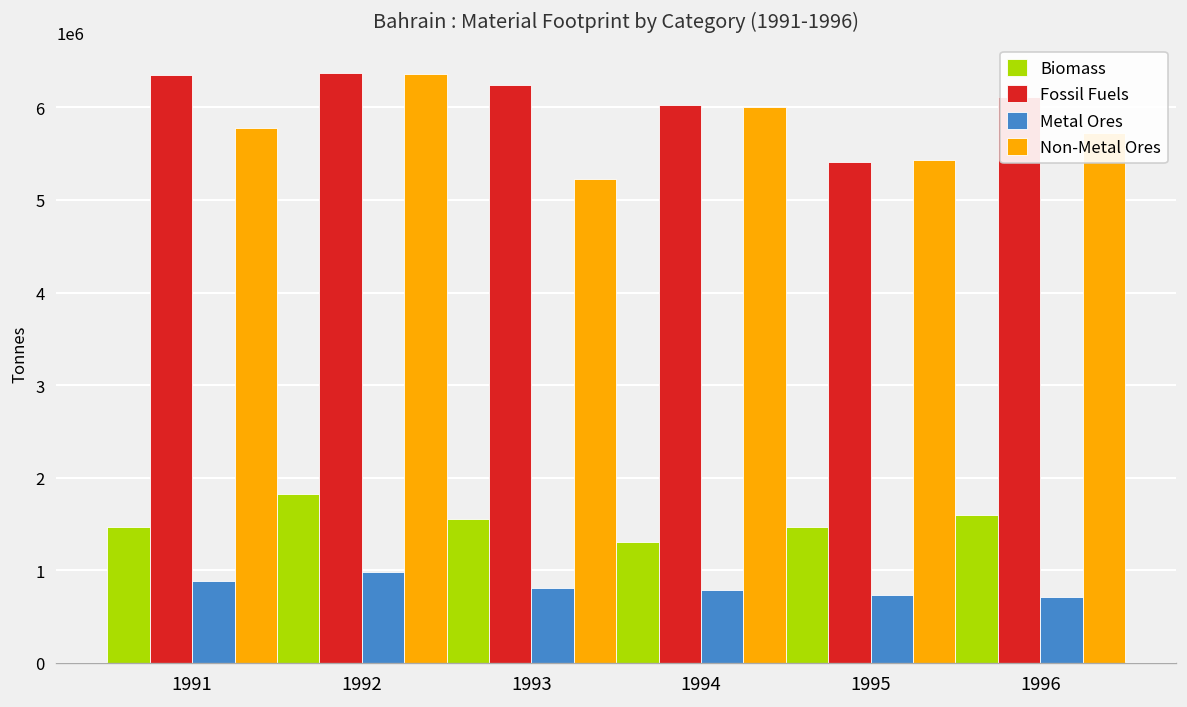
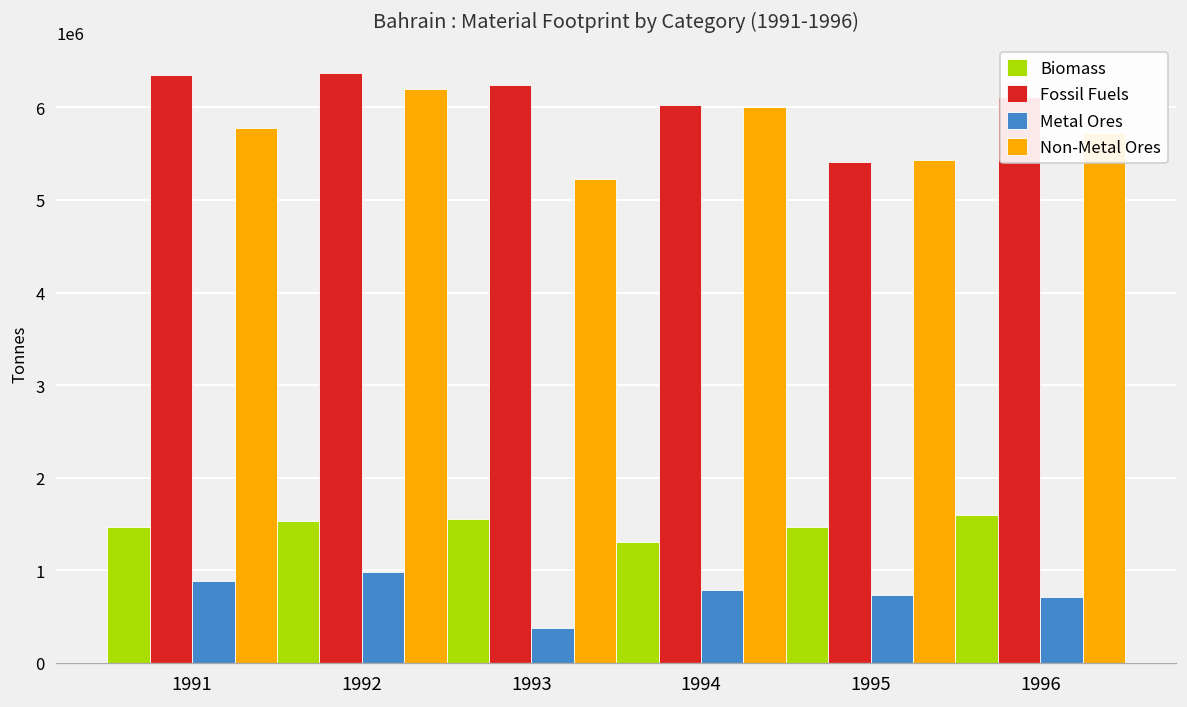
  {
    "Biomass": {
      "1991": 1500000,
-     "1992": 1800000,
+     "1992": 1500000,
      "1993": 1600000,
      "1994": 1300000,
      "1995": 1500000,
      "1996": 1600000
    },
    "Fossil Fuels": {
      "1991": 6400000,
      "1992": 6400000,
      "1993": 6200000,
      "1994": 6000000,
      "1995": 5400000
    },
    "Metal Ores": {
      "1991": 900000,
      "1992": 1000000,
-     "1993": 800000,
+     "1993": 400000,
      "1994": 800000,
      "1995": 700000,
      "1996": 700000
    },
    "Non-Metal Ores": {
      "1991": 5800000,
-     "1992": 6400000,
+     "1992": 6200000,
      "1993": 5200000,
      "1994": 6000000,
      "1995": 5400000
    }
  }
